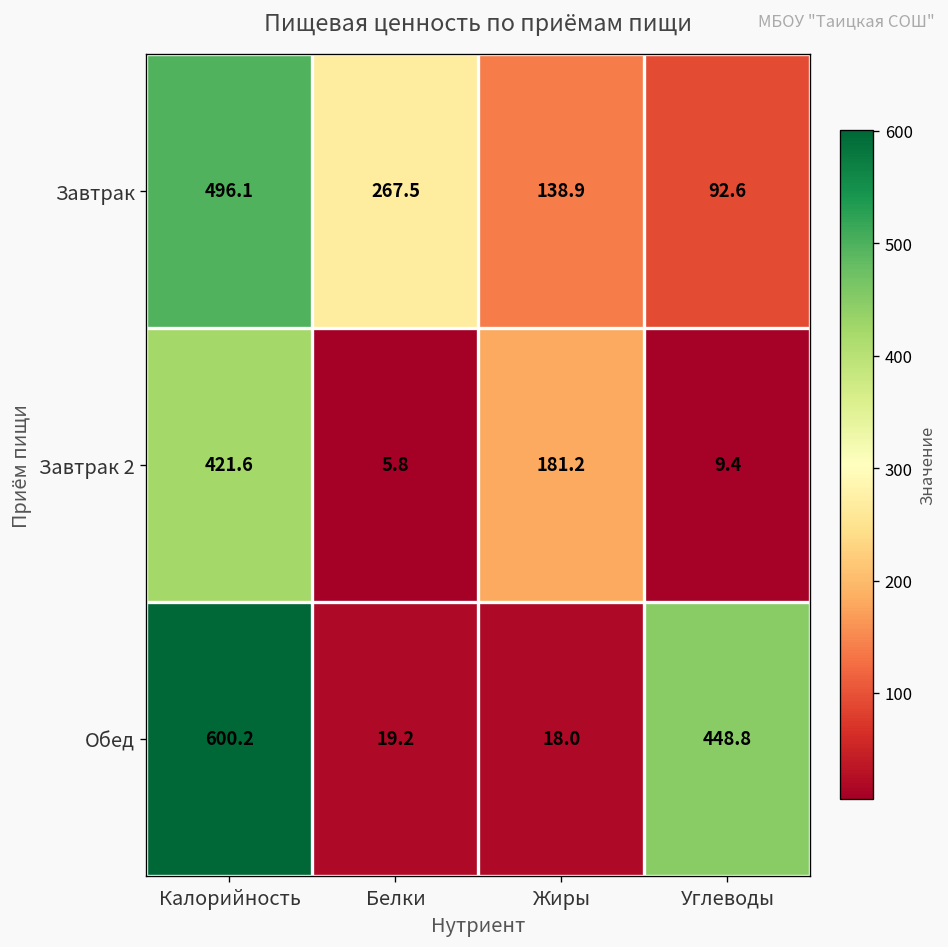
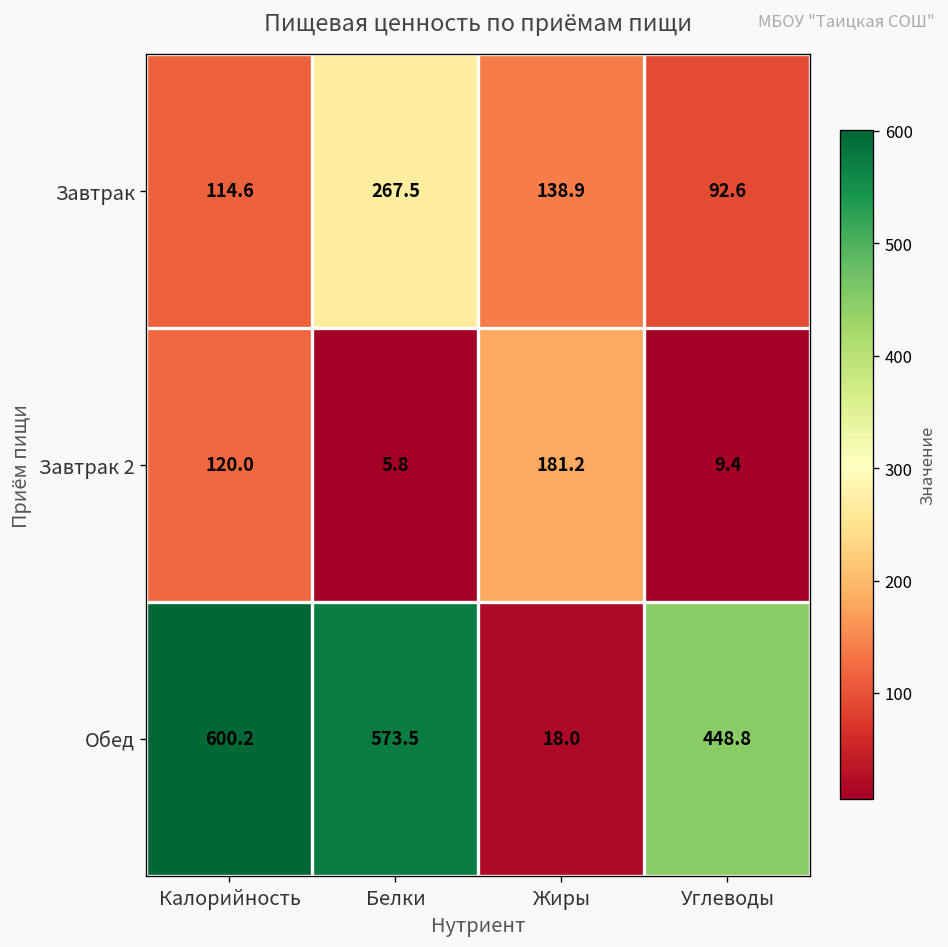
  {
    "Завтрак": {
-     "Калорийность": 496.1,
+     "Калорийность": 114.6,
      "Белки": 267.5,
      "Жиры": 138.9,
      "Углеводы": 92.6
    },
    "Завтрак 2": {
-     "Калорийность": 421.6,
+     "Калорийность": 120.0,
      "Белки": 5.8,
      "Жиры": 181.2,
      "Углеводы": 9.4
    },
    "Обед": {
      "Калорийность": 600.2,
-     "Белки": 19.2,
+     "Белки": 573.5,
      "Жиры": 18.0,
      "Углеводы": 448.8
    }
  }
